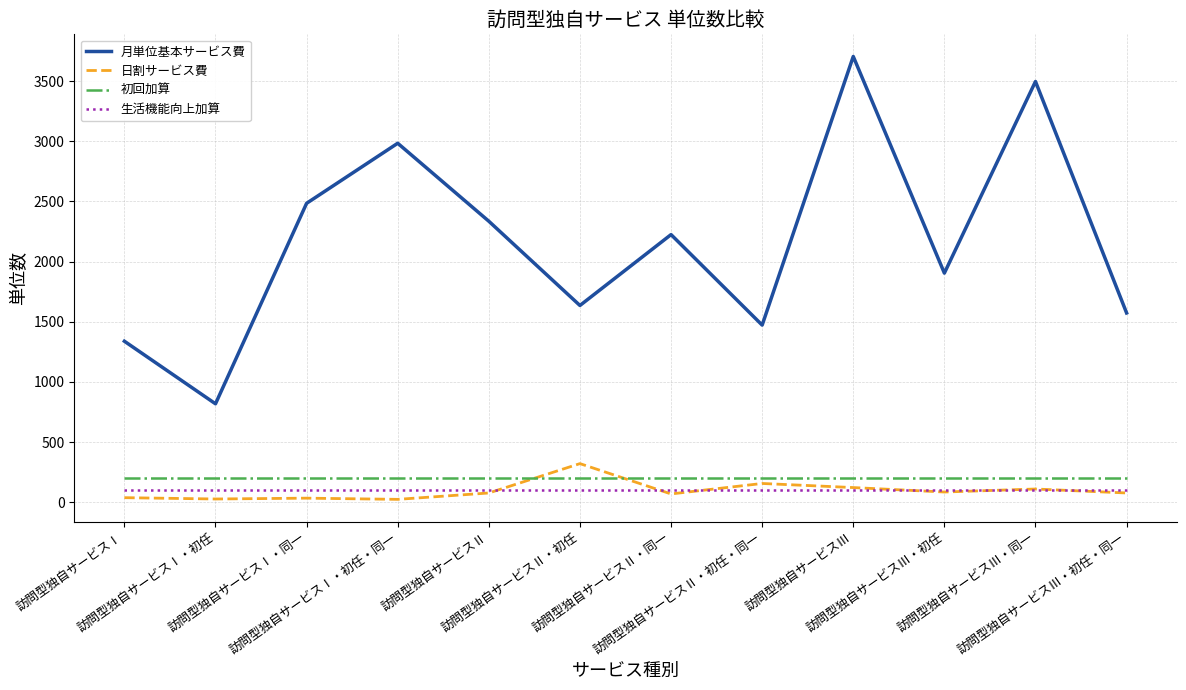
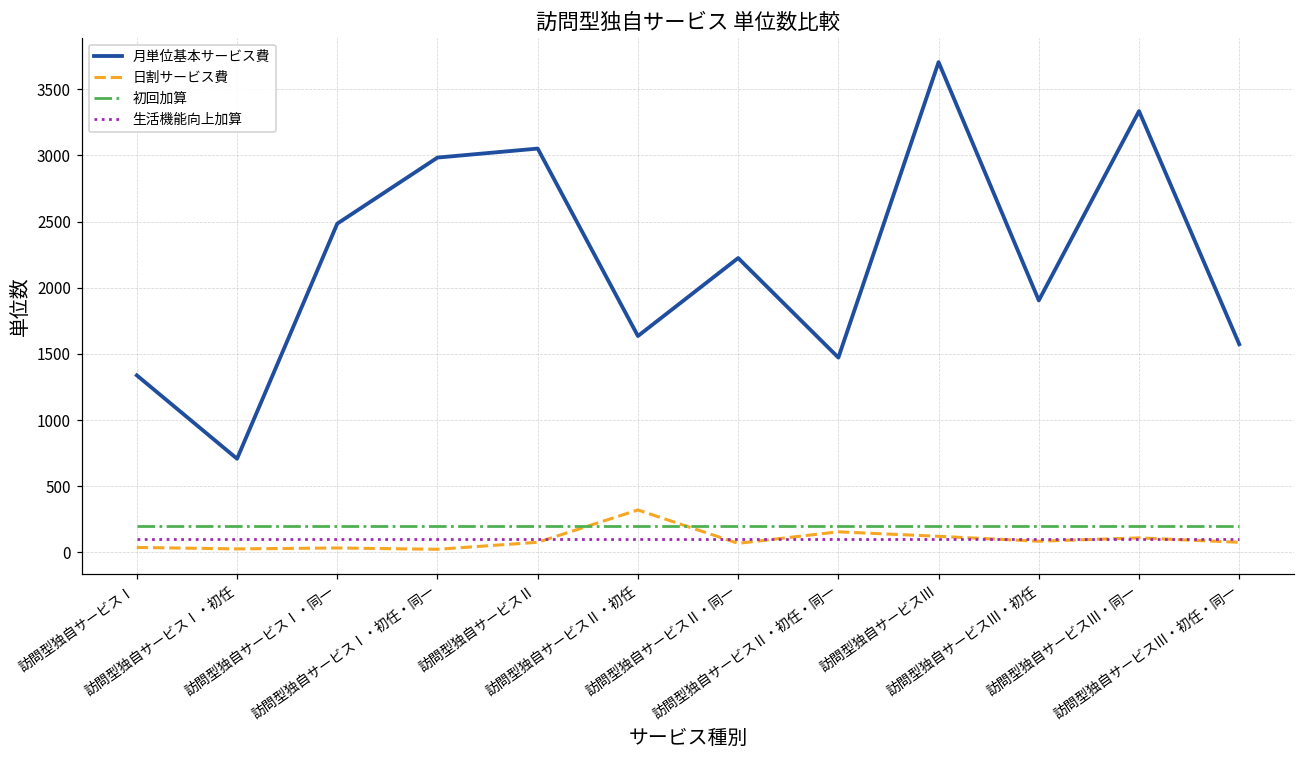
  {
    "月単位基本サービス費": {
      "訪問型独自サービスⅠ": 1340,
-     "訪問型独自サービスⅠ・初任": 820,
+     "訪問型独自サービスⅠ・初任": 710,
      "訪問型独自サービスⅠ・同一": 2480,
      "訪問型独自サービスⅠ・初任・同一": 2980,
-     "訪問型独自サービスⅡ": 2340,
+     "訪問型独自サービスⅡ": 3050,
      "訪問型独自サービスⅡ・初任": 1640,
      "訪問型独自サービスⅡ・同一": 2220,
      "訪問型独自サービスⅡ・初任・同一": 1470,
      "訪問型独自サービスⅢ": 3700,
      "訪問型独自サービスⅢ・初任": 1900,
-     "訪問型独自サービスⅢ・同一": 3500,
+     "訪問型独自サービスⅢ・同一": 3330,
      "訪問型独自サービスⅢ・初任・同一": 1570
    },
    "日割サービス費": {
      "訪問型独自サービスⅠ": 40,
      "訪問型独自サービスⅠ・初任": 30,
      "訪問型独自サービスⅠ・同一": 30,
      "訪問型独自サービスⅠ・初任・同一": 20,
      "訪問型独自サービスⅡ": 80,
      "訪問型独自サービスⅡ・初任": 320,
      "訪問型独自サービスⅡ・同一": 70,
      "訪問型独自サービスⅡ・初任・同一": 160,
      "訪問型独自サービスⅢ": 120,
      "訪問型独自サービスⅢ・初任・同一": 80
    },
    "初回加算": {
      "訪問型独自サービスⅠ": 200,
      "訪問型独自サービスⅠ・初任": 200,
      "訪問型独自サービスⅠ・同一": 200,
      "訪問型独自サービスⅠ・初任・同一": 200,
      "訪問型独自サービスⅡ": 200,
      "訪問型独自サービスⅡ・初任": 200,
      "訪問型独自サービスⅡ・同一": 200,
      "訪問型独自サービスⅡ・初任・同一": 200,
      "訪問型独自サービスⅢ": 200,
      "訪問型独自サービスⅢ・初任": 200,
      "訪問型独自サービスⅢ・同一": 200,
      "訪問型独自サービスⅢ・初任・同一": 200
    },
    "生活機能向上加算": {
      "訪問型独自サービスⅠ": 100,
      "訪問型独自サービスⅠ・初任": 100,
      "訪問型独自サービスⅠ・同一": 100,
      "訪問型独自サービスⅠ・初任・同一": 100,
      "訪問型独自サービスⅡ": 100,
      "訪問型独自サービスⅡ・初任": 100,
      "訪問型独自サービスⅡ・同一": 100,
      "訪問型独自サービスⅡ・初任・同一": 100,
      "訪問型独自サービスⅢ": 100,
      "訪問型独自サービスⅢ・初任・同一": 100
    }
  }
